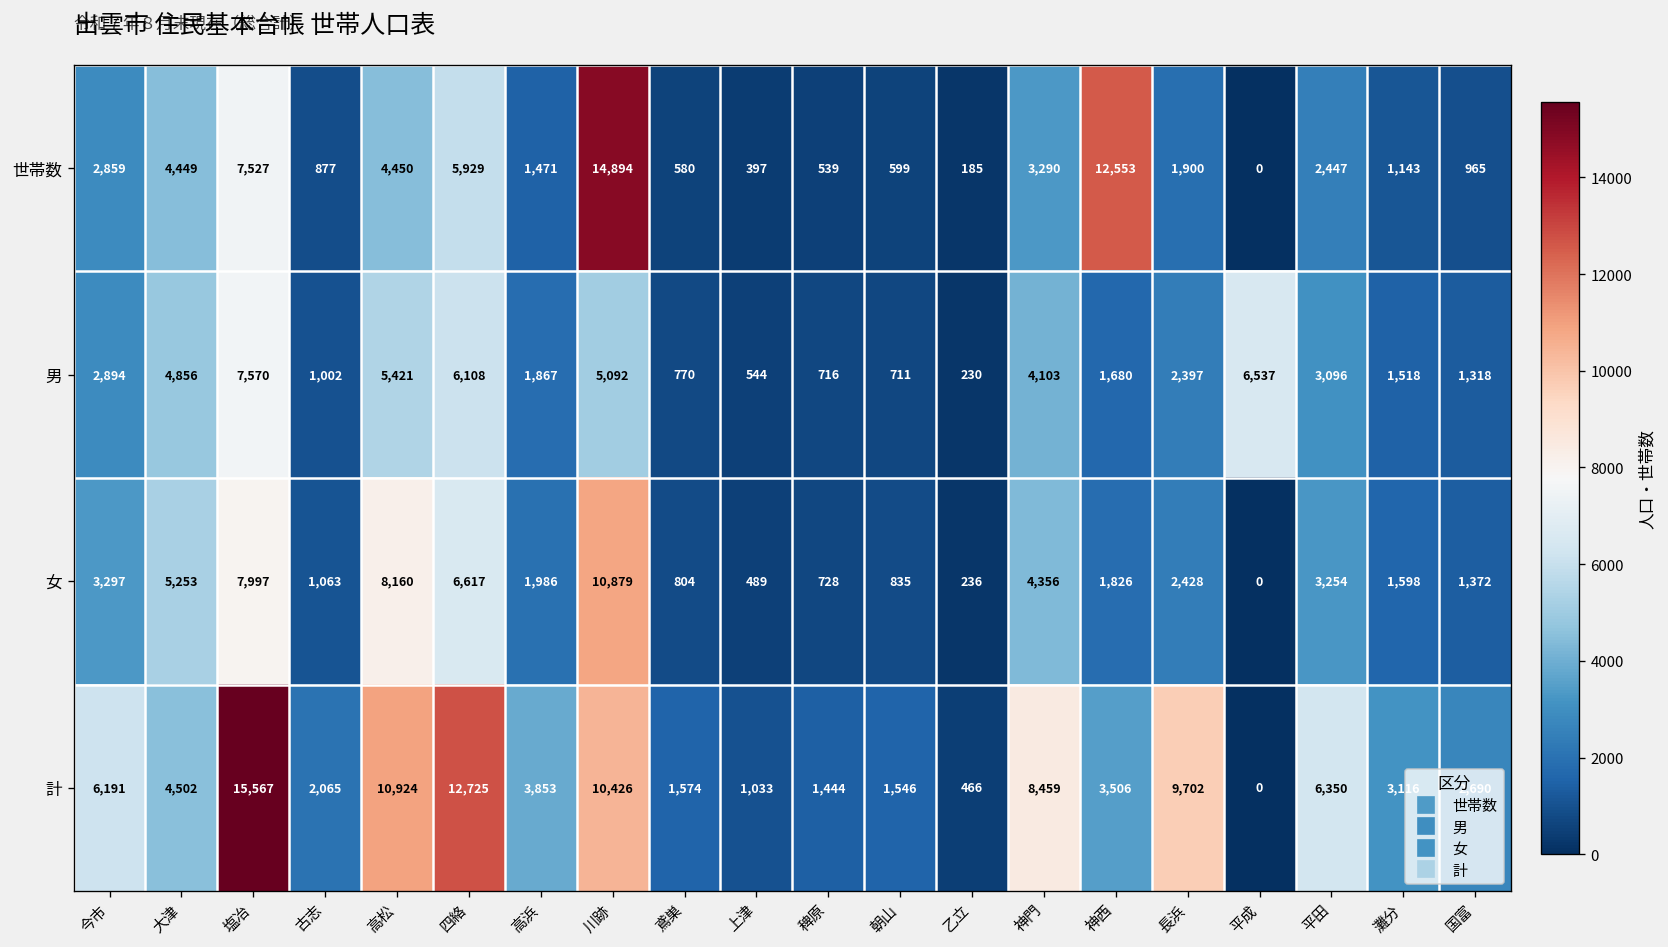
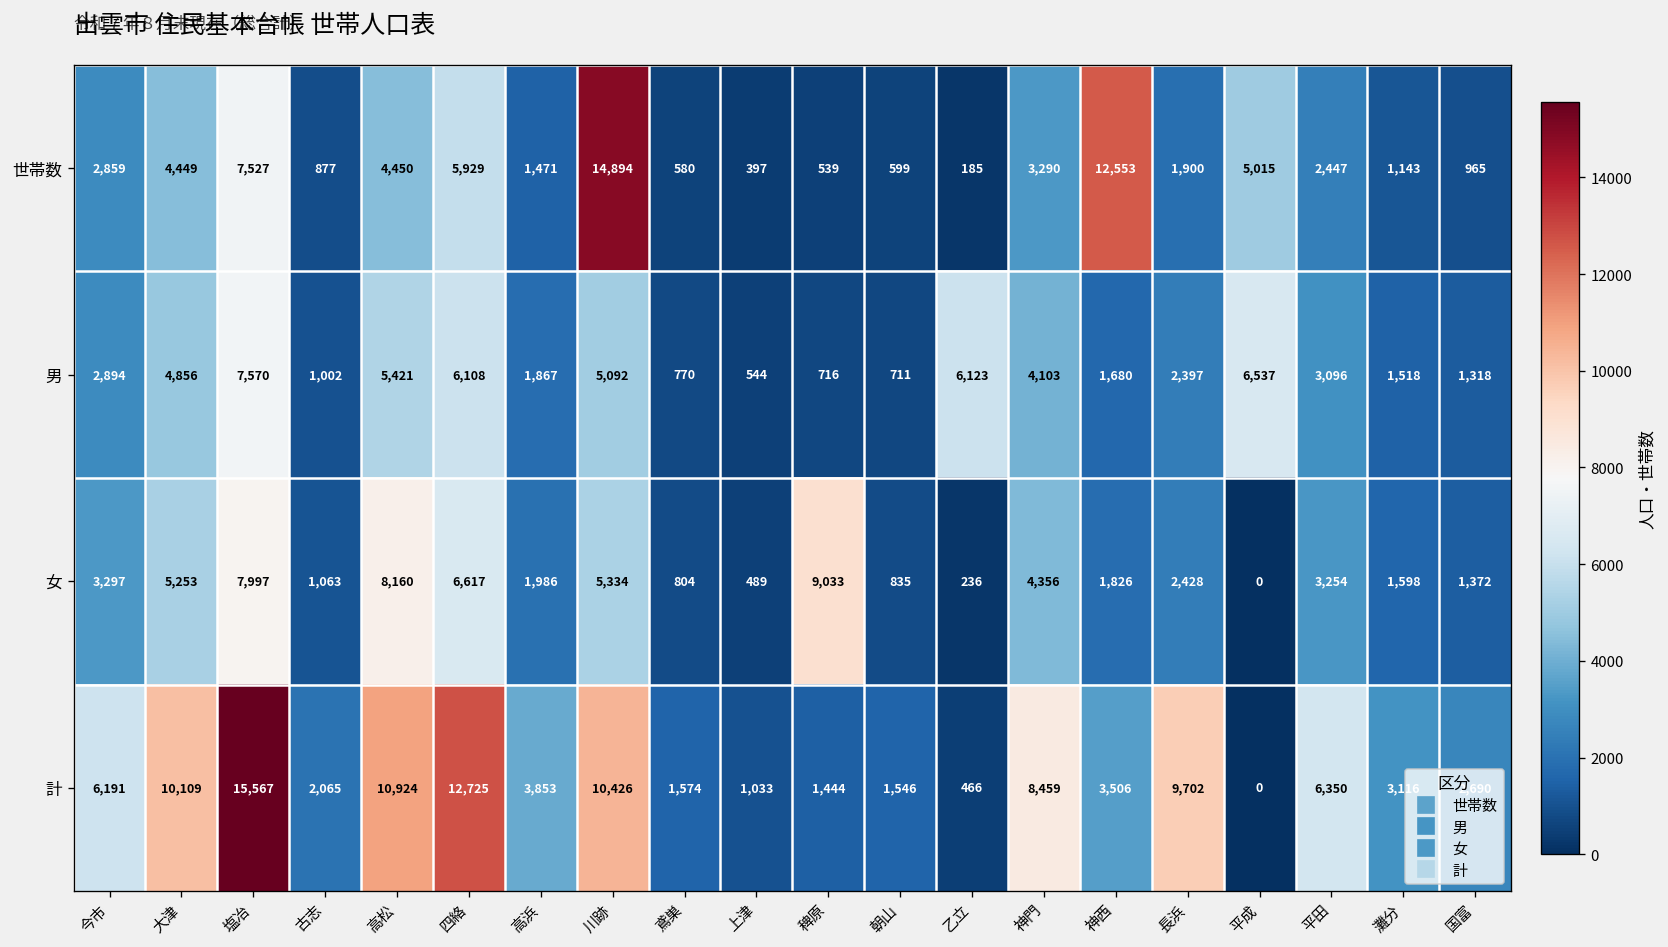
  {
    "世帯数": {
      "今市": "2,859",
      "大津": "4,449",
      "塩冶": "7,527",
      "古志": "877",
      "高松": "4,450",
      "四絡": "5,929",
      "高浜": "1,471",
      "川跡": "14,894",
      "鳶巣": "580",
      "上津": "397",
      "稗原": "539",
      "朝山": "599",
      "乙立": "185",
      "神門": "3,290",
      "神西": "12,553",
      "長浜": "1,900",
-     "平成": "0",
+     "平成": "5,015",
      "平田": "2,447",
      "灘分": "1,143",
      "国富": "965"
    },
    "男": {
      "今市": "2,894",
      "大津": "4,856",
      "塩冶": "7,570",
      "古志": "1,002",
      "高松": "5,421",
      "四絡": "6,108",
      "高浜": "1,867",
      "川跡": "5,092",
      "鳶巣": "770",
      "上津": "544",
      "稗原": "716",
      "朝山": "711",
-     "乙立": "230",
+     "乙立": "6,123",
      "神門": "4,103",
      "神西": "1,680",
      "長浜": "2,397",
      "平成": "6,537",
      "平田": "3,096",
      "灘分": "1,518",
      "国富": "1,318"
    },
    "女": {
      "今市": "3,297",
      "大津": "5,253",
      "塩冶": "7,997",
      "古志": "1,063",
      "高松": "8,160",
      "四絡": "6,617",
      "高浜": "1,986",
-     "川跡": "10,879",
+     "川跡": "5,334",
      "鳶巣": "804",
      "上津": "489",
-     "稗原": "728",
+     "稗原": "9,033",
      "朝山": "835",
      "乙立": "236",
      "神門": "4,356",
      "神西": "1,826",
      "長浜": "2,428",
      "平成": "0",
      "平田": "3,254",
      "灘分": "1,598",
      "国富": "1,372"
    },
    "計": {
      "今市": "6,191",
-     "大津": "4,502",
+     "大津": "10,109",
      "塩冶": "15,567",
      "古志": "2,065",
      "高松": "10,924",
      "四絡": "12,725",
      "高浜": "3,853",
      "川跡": "10,426",
      "鳶巣": "1,574",
      "上津": "1,033",
      "稗原": "1,444",
      "朝山": "1,546",
      "乙立": "466",
      "神門": "8,459",
      "神西": "3,506",
      "長浜": "9,702",
      "平成": "0",
      "平田": "6,350"
    }
  }
